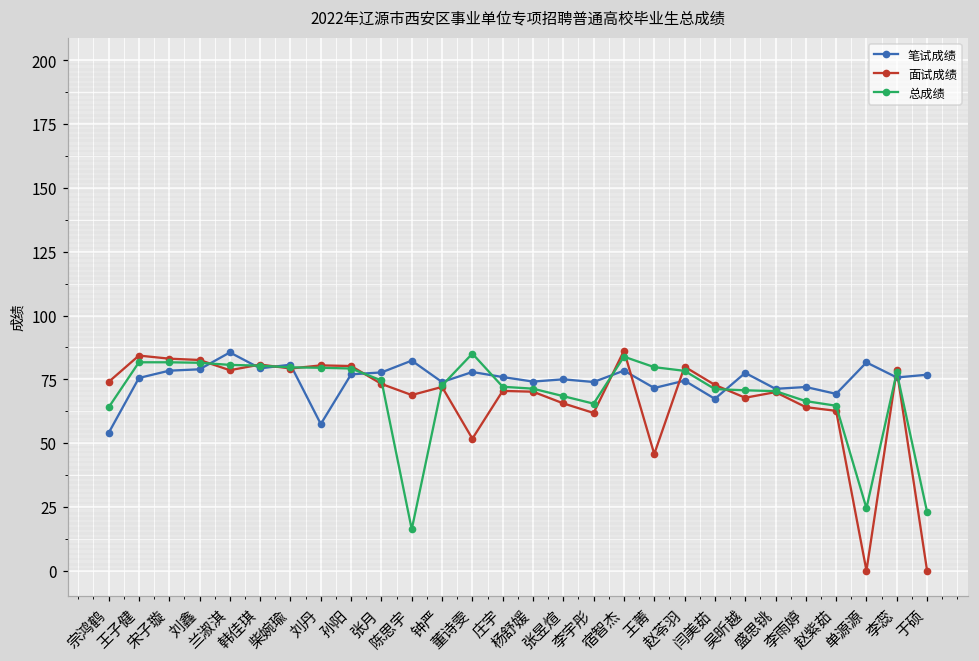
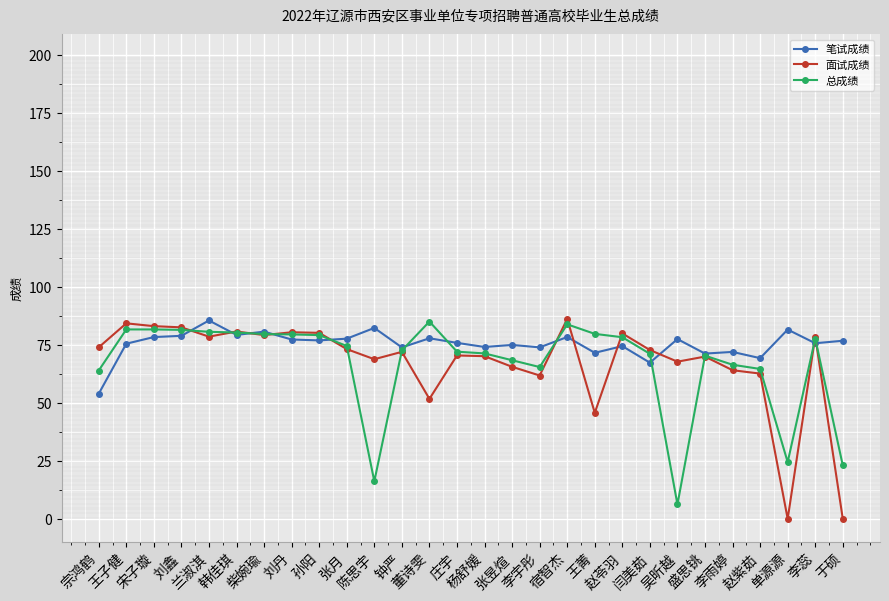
  {
    "笔试成绩": {
      "宗鸿鹤": 54,
      "王子健": 76,
      "宋子璇": 78,
      "刘鑫": 79,
      "兰淑淇": 86,
-     "刘丹": 57,
+     "刘丹": 77,
      "孙阳": 77,
      "张月": 78,
      "陈思宇": 82,
      "钟严": 74,
      "董诗雯": 78,
      "庄宇": 76,
      "杨舒媛": 74,
      "张昱煊": 75,
      "李宇彤": 74,
      "宿智杰": 78,
      "王菁": 72,
      "赵苓羽": 74,
      "闫美茹": 67,
      "吴昕越": 78,
      "李雨婷": 72,
      "赵紫茹": 69,
      "单源源": 82,
      "李蕊": 76,
      "于硕": 77
    },
    "面试成绩": {
      "宗鸿鹤": 74,
      "王子健": 84,
      "宋子璇": 83,
      "兰淑淇": 79,
      "张月": 73,
      "陈思宇": 69,
      "董诗雯": 52,
      "庄宇": 70,
      "杨舒媛": 70,
      "张昱煊": 66,
      "李宇彤": 62,
      "宿智杰": 86,
      "王菁": 46,
      "赵苓羽": 80,
      "闫美茹": 73,
      "吴昕越": 68,
      "李雨婷": 64,
      "赵紫茹": 63,
      "单源源": 0,
      "于硕": 0
    },
    "总成绩": {
      "宗鸿鹤": 64,
      "王子健": 82,
      "宋子璇": 82,
      "兰淑淇": 81,
      "张月": 75,
      "陈思宇": 16,
      "董诗雯": 85,
      "庄宇": 72,
      "杨舒媛": 71,
      "张昱煊": 68,
      "李宇彤": 65,
      "宿智杰": 84,
      "王菁": 80,
      "赵苓羽": 78,
      "闫美茹": 71,
-     "吴昕越": 71,
+     "吴昕越": 6,
      "李雨婷": 66,
      "赵紫茹": 65,
      "单源源": 24,
      "于硕": 23
    }
  }
